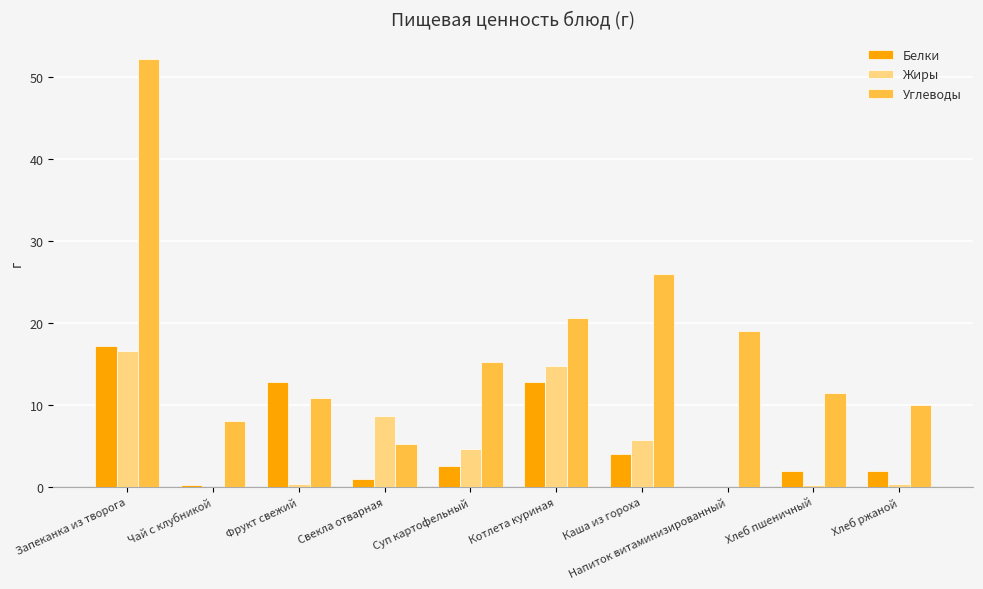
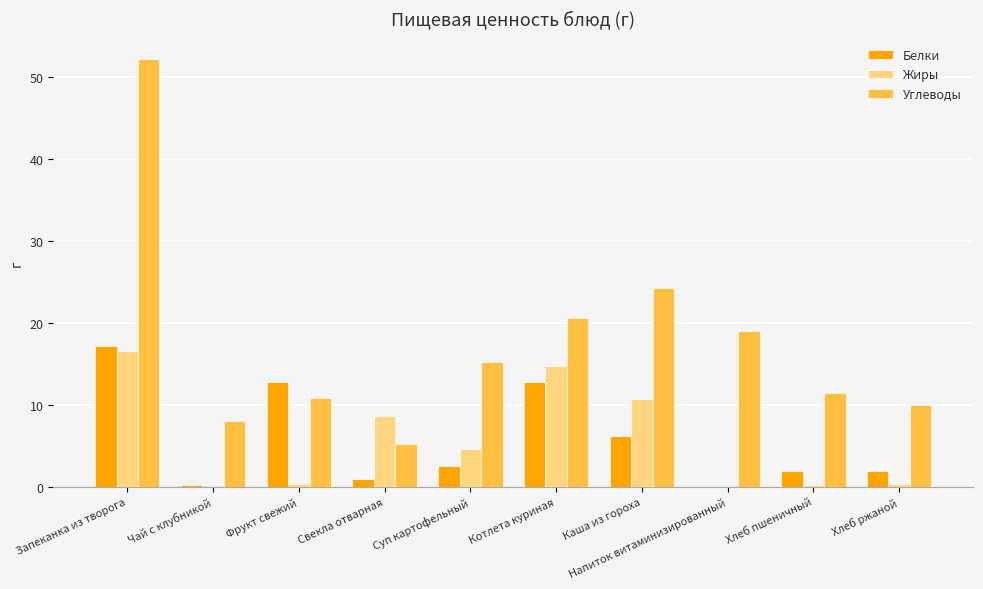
  {
    "Белки": {
      "Запеканка из творога": 17,
      "Фрукт свежий": 13,
      "Свекла отварная": 1,
      "Суп картофельный": 3,
      "Котлета куриная": 13,
-     "Каша из гороха": 4,
+     "Каша из гороха": 6,
      "Напиток витаминизированный": 0,
      "Хлеб пшеничный": 2,
      "Хлеб ржаной": 2
    },
    "Жиры": {
      "Запеканка из творога": 17,
      "Фрукт свежий": 0,
      "Свекла отварная": 9,
      "Суп картофельный": 5,
      "Котлета куриная": 15,
-     "Каша из гороха": 6,
+     "Каша из гороха": 11,
      "Напиток витаминизированный": 0,
      "Хлеб ржаной": 0
    },
    "Углеводы": {
      "Запеканка из творога": 52,
      "Чай с клубникой": 8,
      "Фрукт свежий": 11,
      "Свекла отварная": 5,
      "Суп картофельный": 15,
      "Котлета куриная": 21,
-     "Каша из гороха": 26,
+     "Каша из гороха": 24,
      "Напиток витаминизированный": 19,
      "Хлеб пшеничный": 11,
      "Хлеб ржаной": 10
    }
  }
